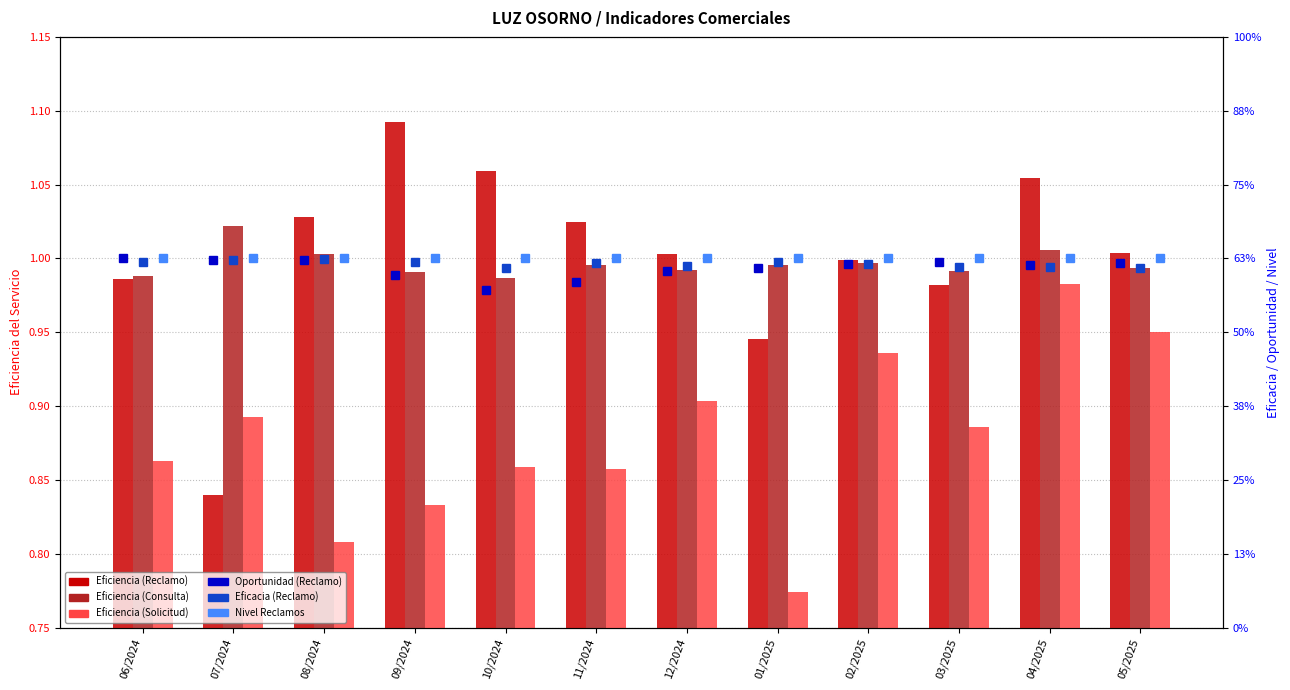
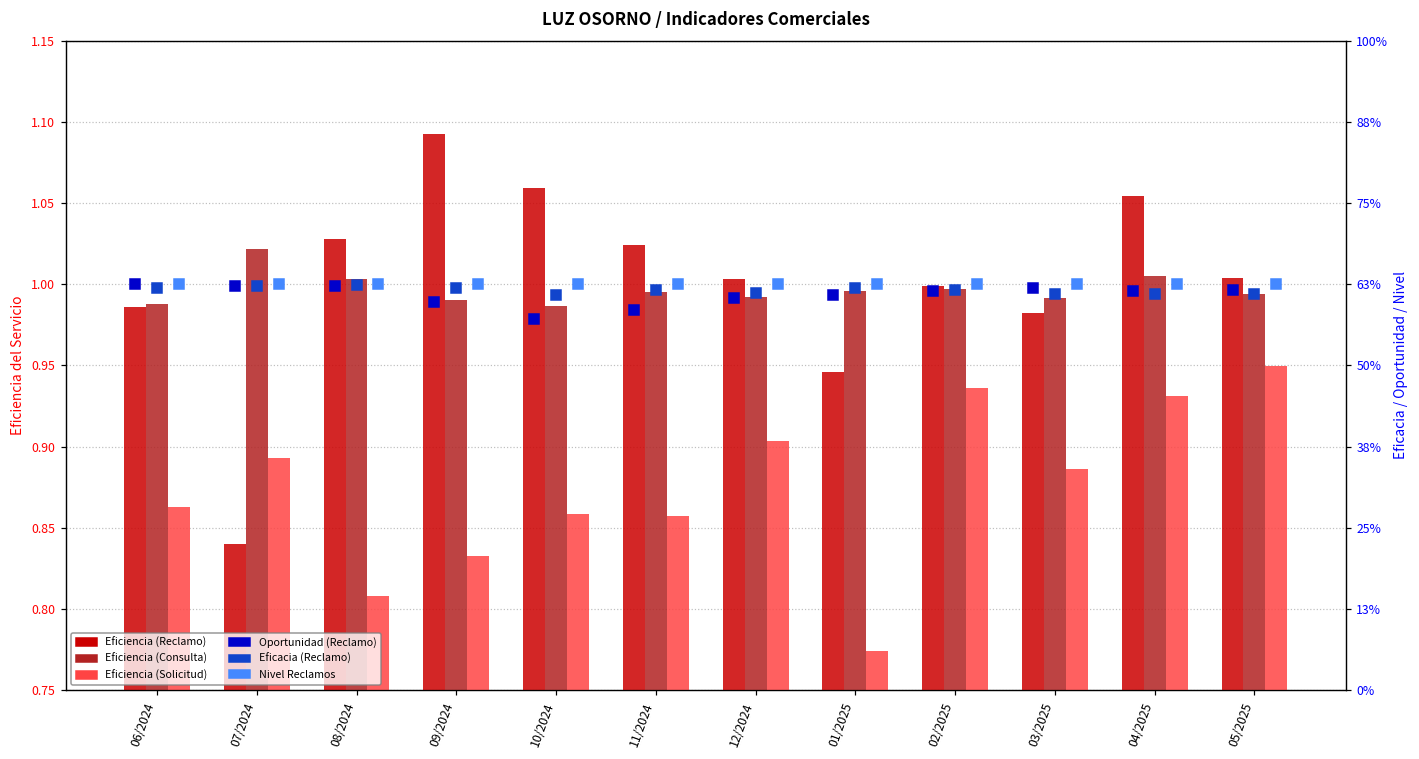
  {
    "Eficiencia (Solicitud)": {
      "06/2024": 0.863,
      "07/2024": 0.893,
      "08/2024": 0.808,
      "09/2024": 0.833,
      "10/2024": 0.859,
      "11/2024": 0.857,
      "12/2024": 0.904,
      "01/2025": 0.774,
      "02/2025": 0.936,
      "03/2025": 0.886,
-     "04/2025": 0.983,
+     "04/2025": 0.931,
      "05/2025": 0.950
    }
  }
